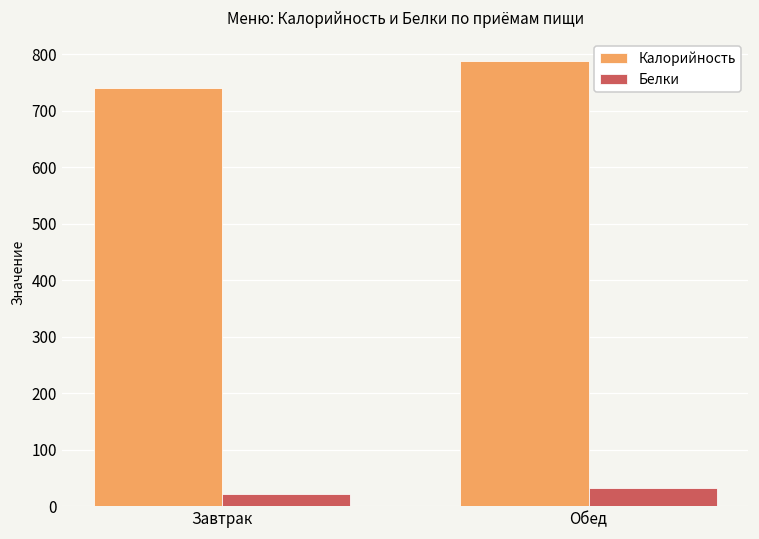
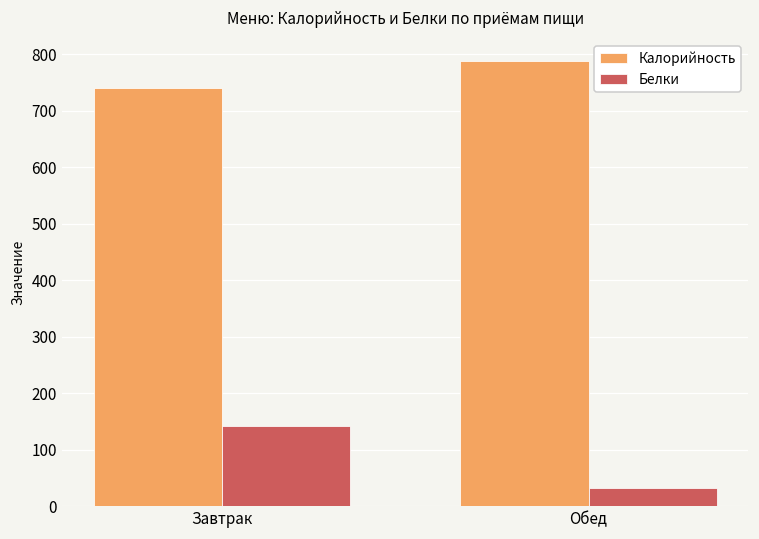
  {
    "Калорийность": {
      "Завтрак": 740,
      "Обед": 790
    },
    "Белки": {
-     "Завтрак": 20,
+     "Завтрак": 140,
      "Обед": 30
    }
  }
